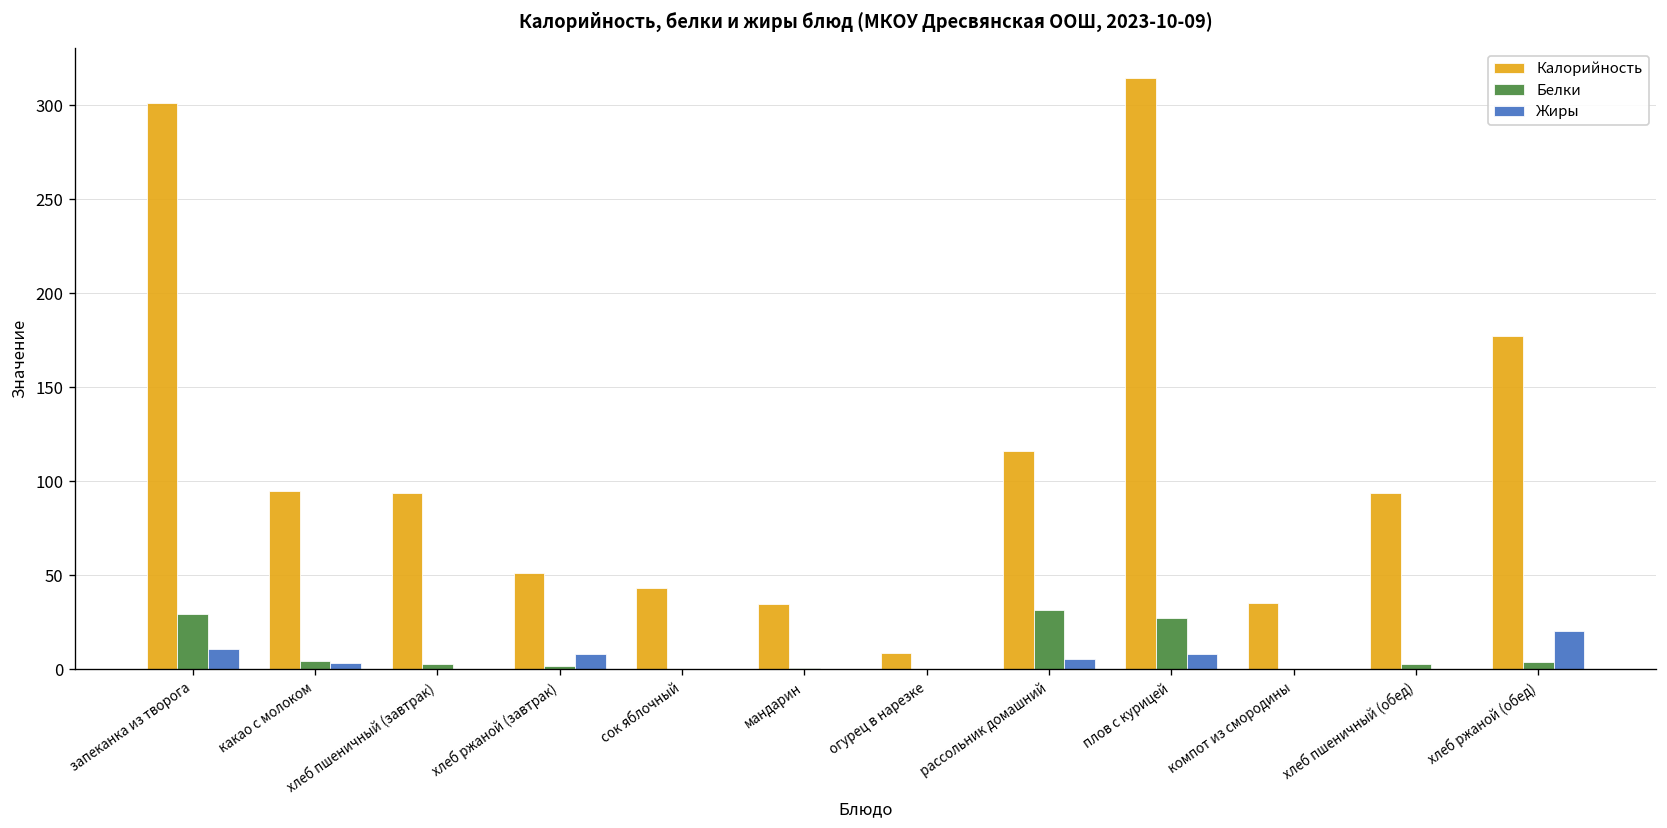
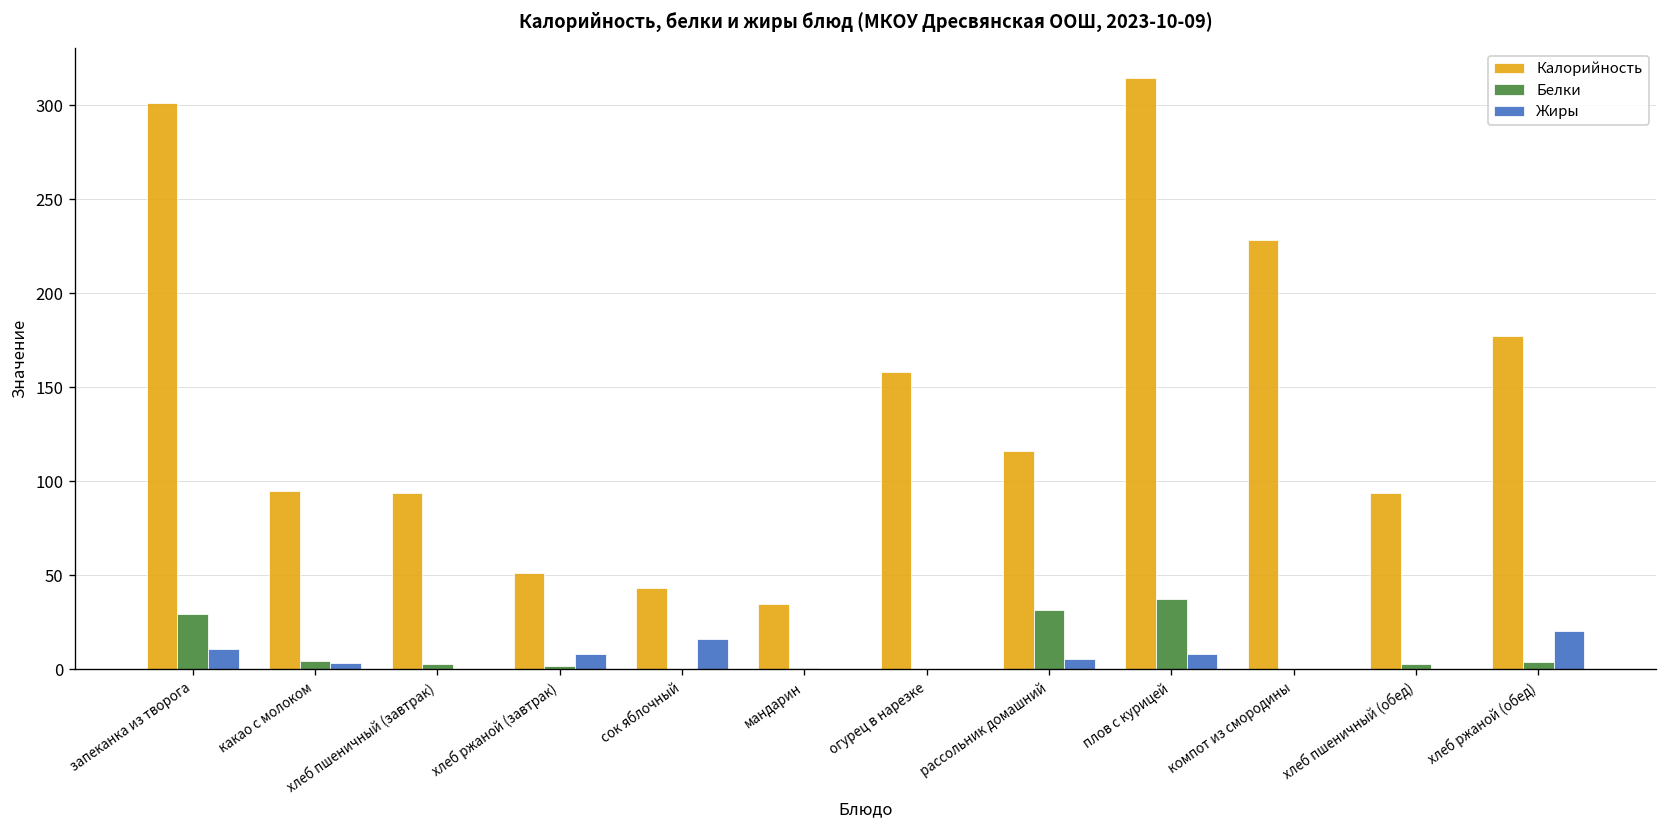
  {
    "Калорийность": {
      "запеканка из творога": 301,
      "какао с молоком": 95,
      "хлеб пшеничный (завтрак)": 94,
      "хлеб ржаной (завтрак)": 51,
      "сок яблочный": 43,
      "мандарин": 35,
-     "огурец в нарезке": 9,
+     "огурец в нарезке": 158,
      "рассольник домашний": 116,
      "плов с курицей": 315,
-     "компот из смородины": 36,
+     "компот из смородины": 228,
      "хлеб пшеничный (обед)": 94,
      "хлеб ржаной (обед)": 177
    },
    "Белки": {
      "запеканка из творога": 30,
      "какао с молоком": 5,
      "хлеб пшеничный (завтрак)": 3,
      "хлеб ржаной (завтрак)": 2,
      "рассольник домашний": 32,
-     "плов с курицей": 27,
+     "плов с курицей": 38,
      "хлеб пшеничный (обед)": 3,
      "хлеб ржаной (обед)": 4
    },
    "Жиры": {
      "запеканка из творога": 11,
      "какао с молоком": 4,
      "хлеб ржаной (завтрак)": 8,
-     "сок яблочный": 0,
+     "сок яблочный": 16,
      "рассольник домашний": 6,
      "плов с курицей": 8,
      "хлеб ржаной (обед)": 20
    }
  }
